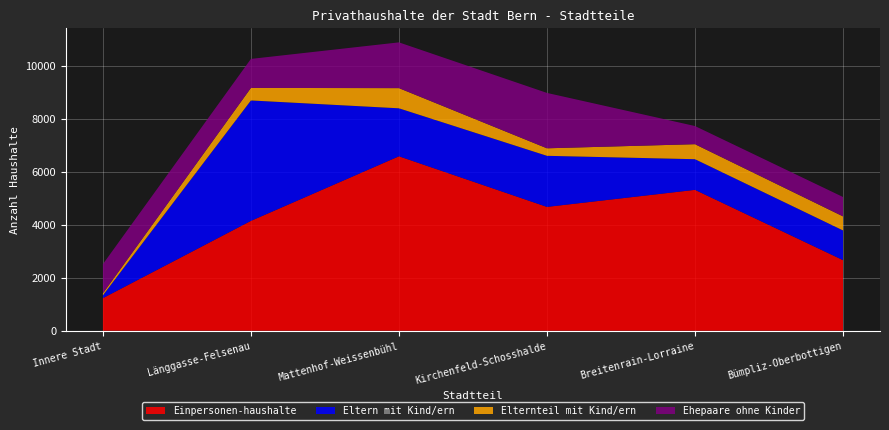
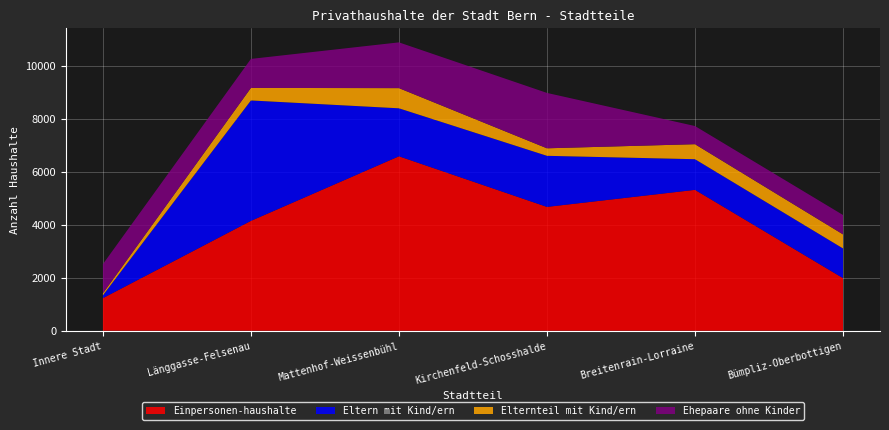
  {
    "Einpersonen-haushalte": {
      "Innere Stadt": 1200,
      "Länggasse-Felsenau": 4200,
      "Mattenhof-Weissenbühl": 6600,
      "Kirchenfeld-Schosshalde": 4700,
      "Breitenrain-Lorraine": 5300,
-     "Bümpliz-Oberbottigen": 2700
+     "Bümpliz-Oberbottigen": 2000
    },
    "Eltern mit Kind/ern": {
      "Länggasse-Felsenau": 4600,
      "Mattenhof-Weissenbühl": 1800,
      "Kirchenfeld-Schosshalde": 1900,
      "Breitenrain-Lorraine": 1200,
      "Bümpliz-Oberbottigen": 1100
    },
    "Elternteil mit Kind/ern": {
      "Länggasse-Felsenau": 500,
      "Mattenhof-Weissenbühl": 800,
      "Kirchenfeld-Schosshalde": 300,
      "Breitenrain-Lorraine": 600,
      "Bümpliz-Oberbottigen": 500
    },
    "Ehepaare ohne Kinder": {
      "Innere Stadt": 1100,
      "Länggasse-Felsenau": 1100,
      "Mattenhof-Weissenbühl": 1700,
      "Kirchenfeld-Schosshalde": 2100,
      "Breitenrain-Lorraine": 700,
      "Bümpliz-Oberbottigen": 700
    }
  }
